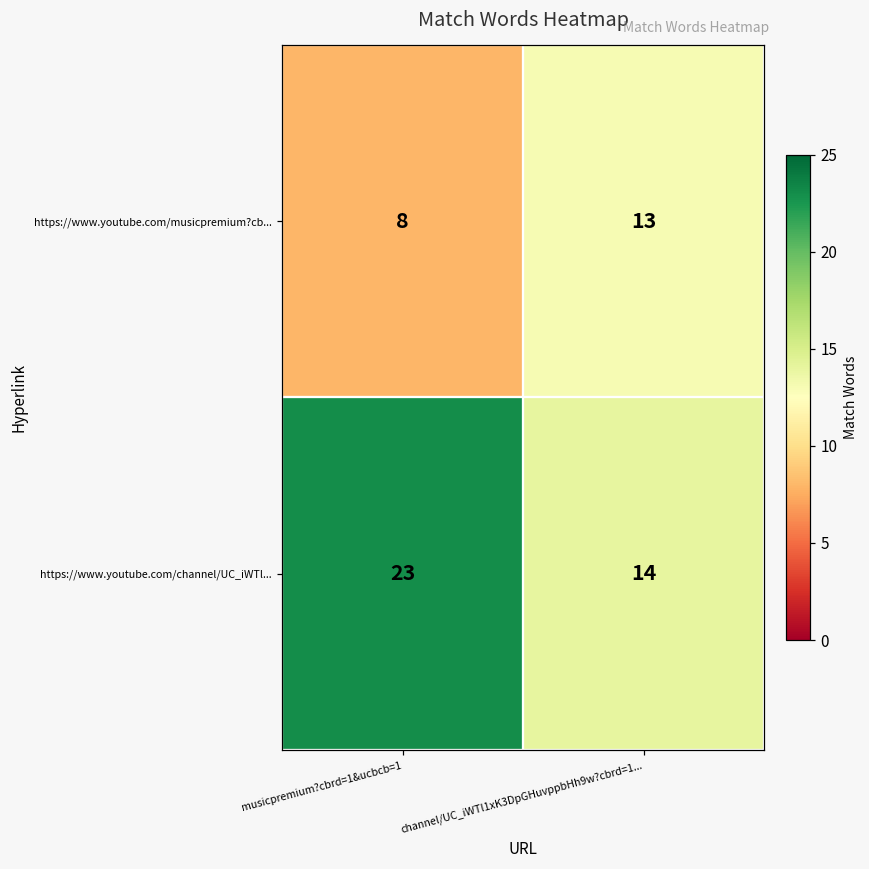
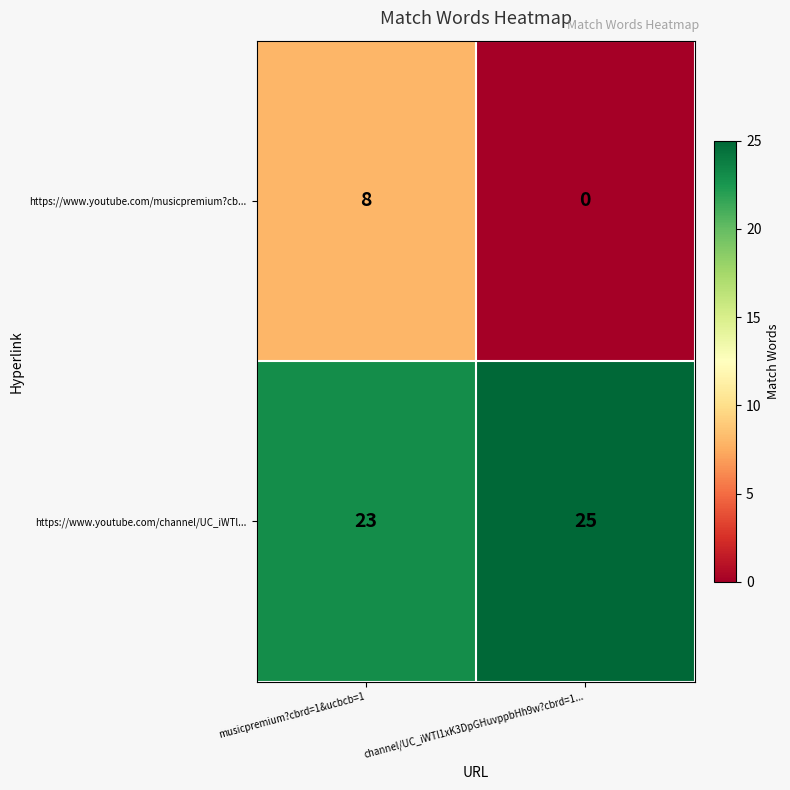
  {
    "https://www.youtube.com/musicpremium?cb...": {
      "musicpremium?cbrd=1&ucbcb=1": 8,
-     "channel/UC_iWTl1xK3DpGHuvppbHh9w?cbrd=1...": 13
+     "channel/UC_iWTl1xK3DpGHuvppbHh9w?cbrd=1...": 0
    },
    "https://www.youtube.com/channel/UC_iWTl...": {
      "musicpremium?cbrd=1&ucbcb=1": 23,
-     "channel/UC_iWTl1xK3DpGHuvppbHh9w?cbrd=1...": 14
+     "channel/UC_iWTl1xK3DpGHuvppbHh9w?cbrd=1...": 25
    }
  }
